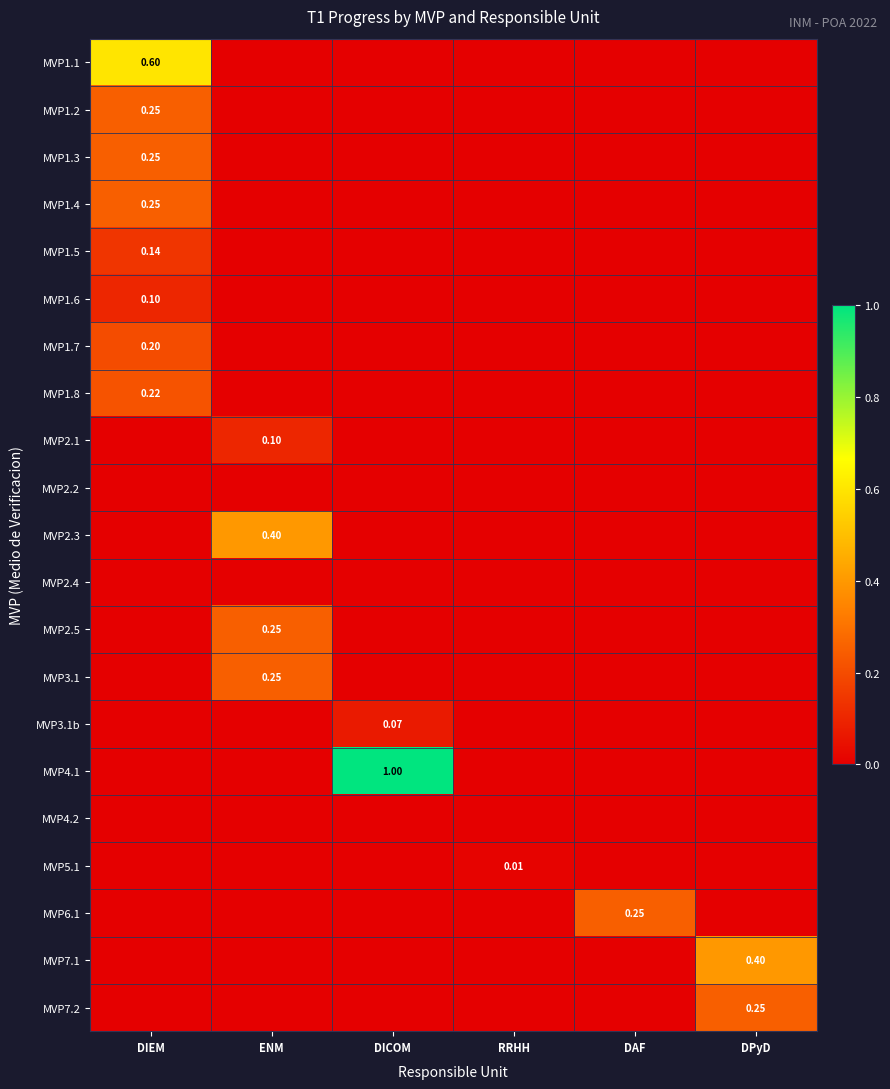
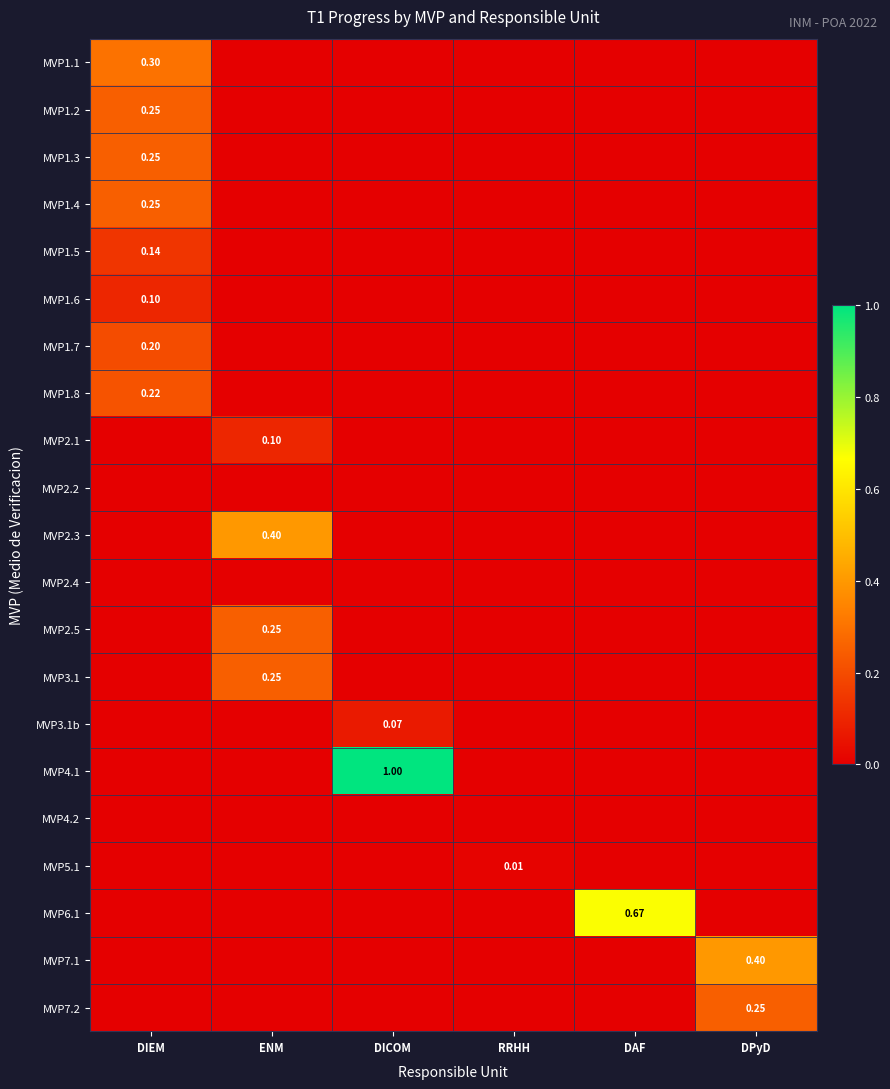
  {
    "MVP1.1": {
-     "DIEM": 0.60
+     "DIEM": 0.30
    },
    "MVP1.2": {
      "DIEM": 0.25
    },
    "MVP1.3": {
      "DIEM": 0.25
    },
    "MVP1.4": {
      "DIEM": 0.25
    },
    "MVP1.5": {
      "DIEM": 0.14
    },
    "MVP1.6": {
      "DIEM": 0.10
    },
    "MVP1.7": {
      "DIEM": 0.20
    },
    "MVP1.8": {
      "DIEM": 0.22
    },
    "MVP2.1": {
      "ENM": 0.10
    },
    "MVP2.3": {
      "ENM": 0.40
    },
    "MVP2.5": {
      "ENM": 0.25
    },
    "MVP3.1": {
      "ENM": 0.25
    },
    "MVP3.1b": {
      "DICOM": 0.07
    },
    "MVP4.1": {
      "DICOM": 1.00
    },
    "MVP5.1": {
      "RRHH": 0.01
    },
    "MVP6.1": {
-     "DAF": 0.25
+     "DAF": 0.67
    },
    "MVP7.1": {
      "DPyD": 0.40
    },
    "MVP7.2": {
      "DPyD": 0.25
    }
  }
